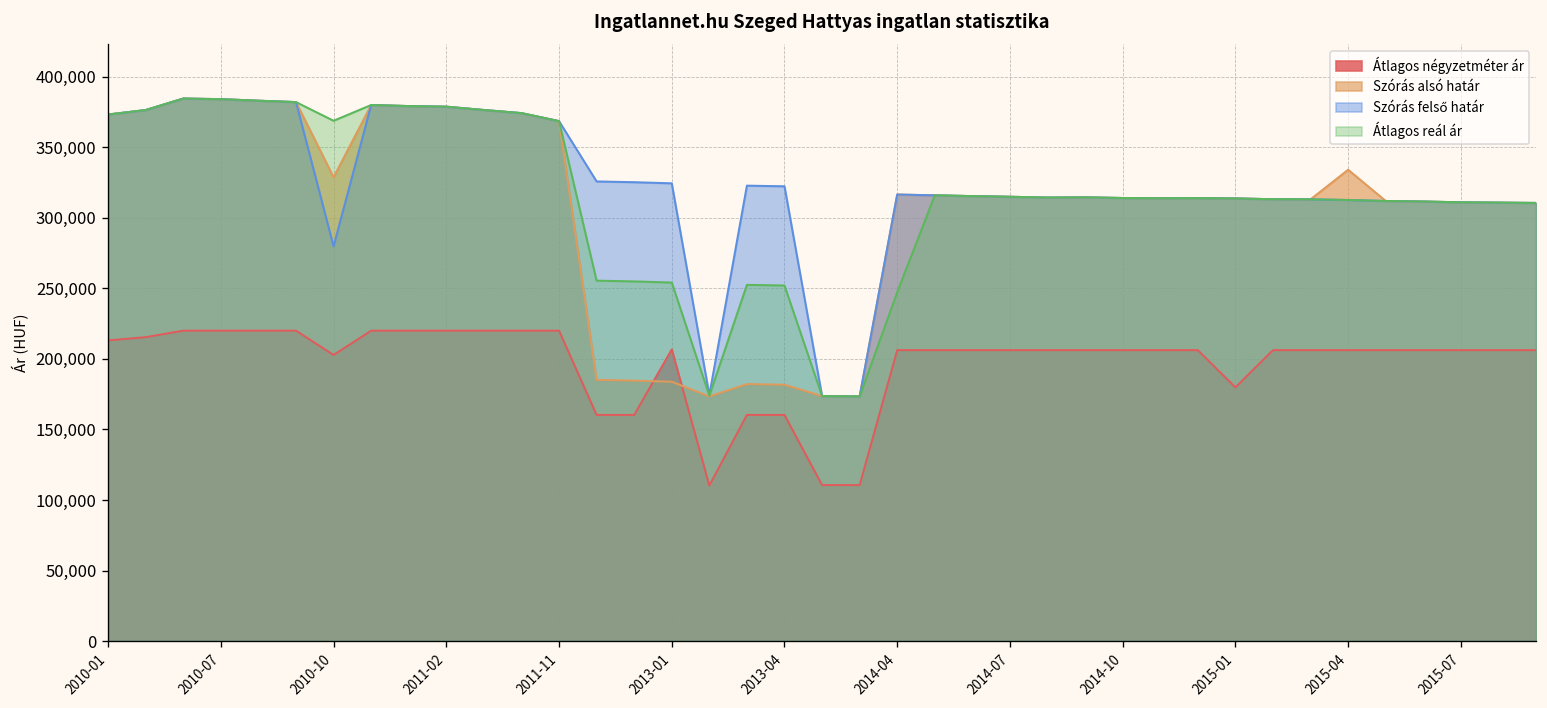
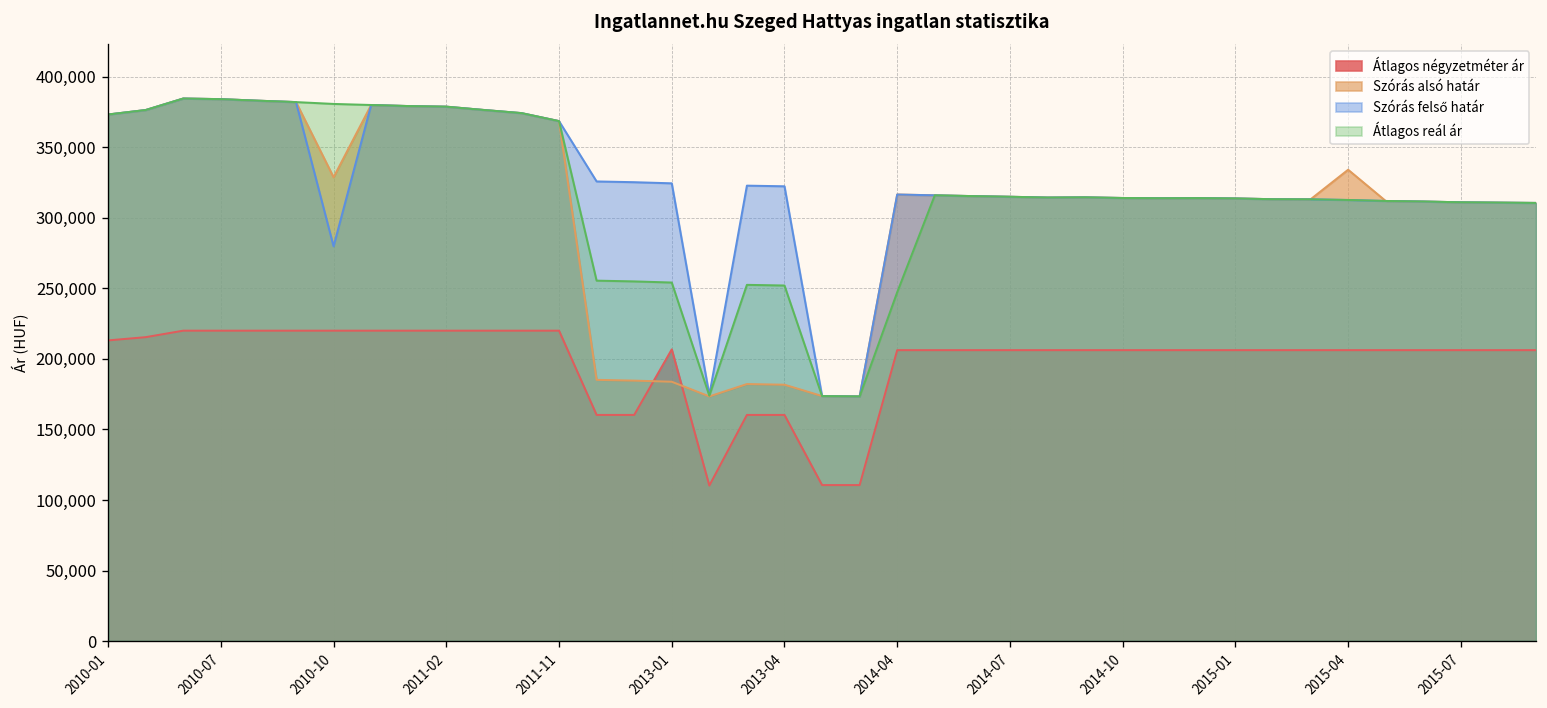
  {
    "Átlagos négyzetméter ár": {
      "2010-01": "213,000",
      "2010-07": "220,000",
-     "2010-10": "203,000",
+     "2010-10": "220,000",
      "2011-02": "220,000",
      "2011-11": "220,000",
      "2013-01": "207,000",
      "2013-04": "160,000",
      "2014-04": "206,000",
      "2014-07": "206,000",
      "2014-10": "206,000",
-     "2015-01": "180,000",
+     "2015-01": "206,000",
      "2015-04": "206,000",
      "2015-07": "206,000"
    },
    "Szórás alsó határ": {
      "2010-10": "329,000",
      "2013-01": "184,000",
      "2013-04": "182,000",
      "2015-04": "334,000"
    },
    "Szórás felső határ": {
      "2010-10": "280,000",
      "2013-01": "324,000",
      "2013-04": "322,000"
    },
    "Átlagos reál ár": {
-     "2010-10": "369,000",
+     "2010-10": "381,000",
      "2013-01": "254,000",
      "2013-04": "252,000",
      "2014-04": "247,000"
    }
  }
